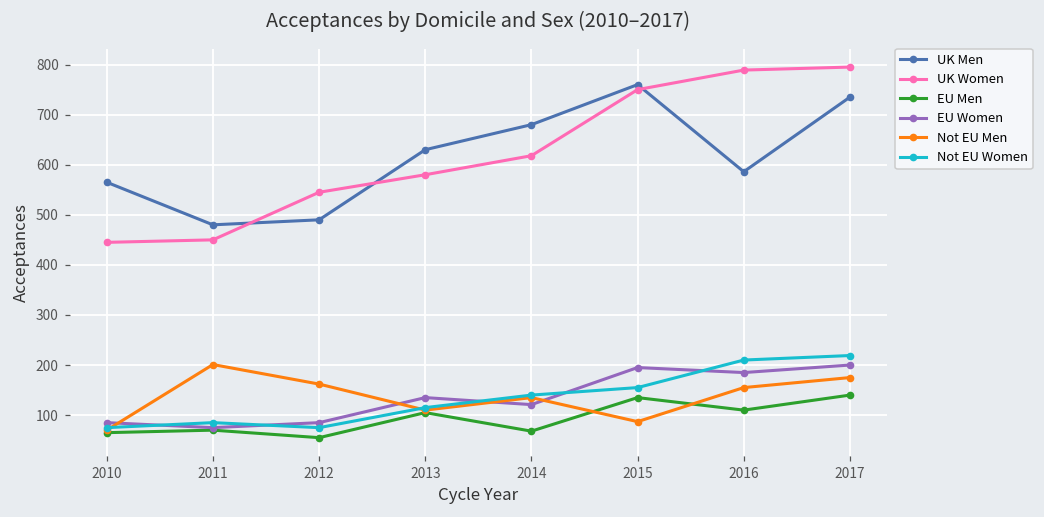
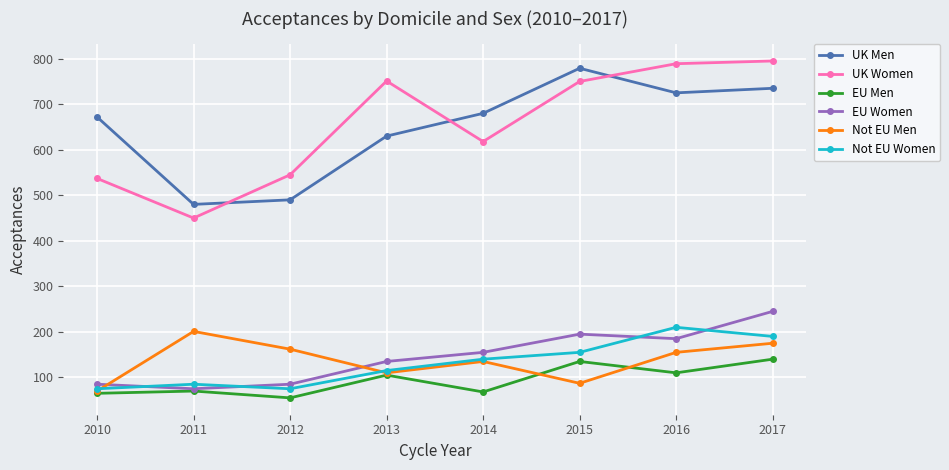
  {
    "UK Men": {
-     "2010": 570,
+     "2010": 670,
      "2011": 480,
      "2012": 490,
      "2013": 630,
      "2014": 680,
-     "2015": 760,
-     "2016": 590,
+     "2015": 780,
+     "2016": 730,
      "2017": 740
    },
    "UK Women": {
-     "2010": 450,
+     "2010": 540,
      "2011": 450,
      "2012": 550,
-     "2013": 580,
+     "2013": 750,
      "2014": 620,
      "2015": 750,
      "2016": 790,
      "2017": 800
    },
    "EU Men": {
      "2012": 60,
      "2014": 70,
      "2015": 140,
      "2016": 110,
      "2017": 140
    },
    "EU Women": {
      "2010": 90,
      "2012": 90,
      "2013": 140,
-     "2014": 120,
+     "2014": 160,
      "2015": 200,
      "2016": 190,
-     "2017": 200
+     "2017": 250
    },
    "Not EU Men": {
      "2011": 200,
      "2012": 160,
      "2015": 90,
      "2016": 160,
      "2017": 180
    },
    "Not EU Women": {
      "2011": 90,
      "2012": 80,
      "2015": 160,
      "2016": 210,
-     "2017": 220
+     "2017": 190
    }
  }
